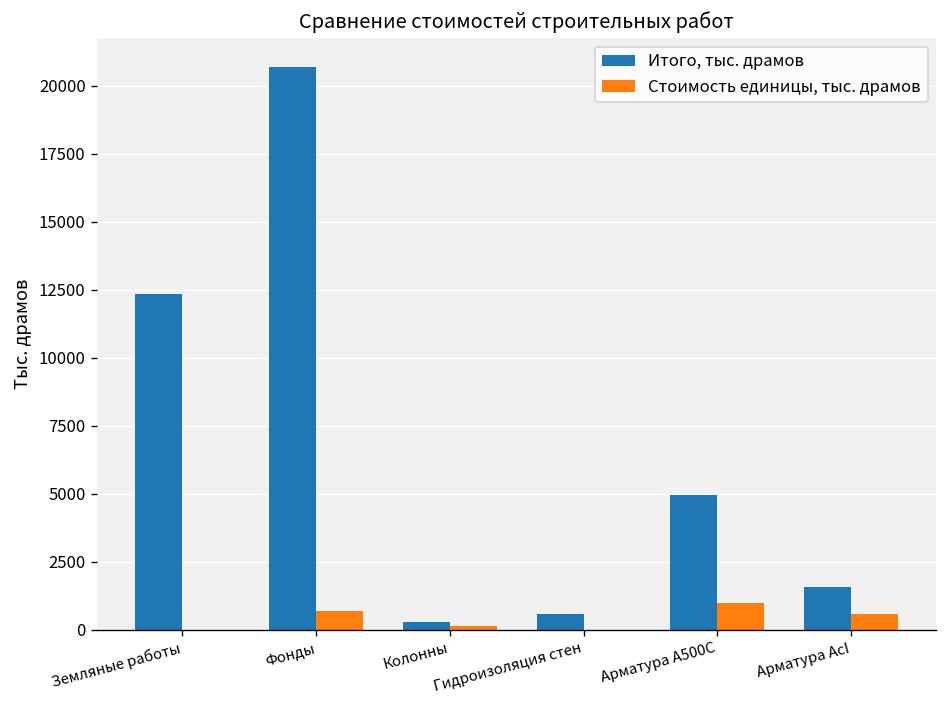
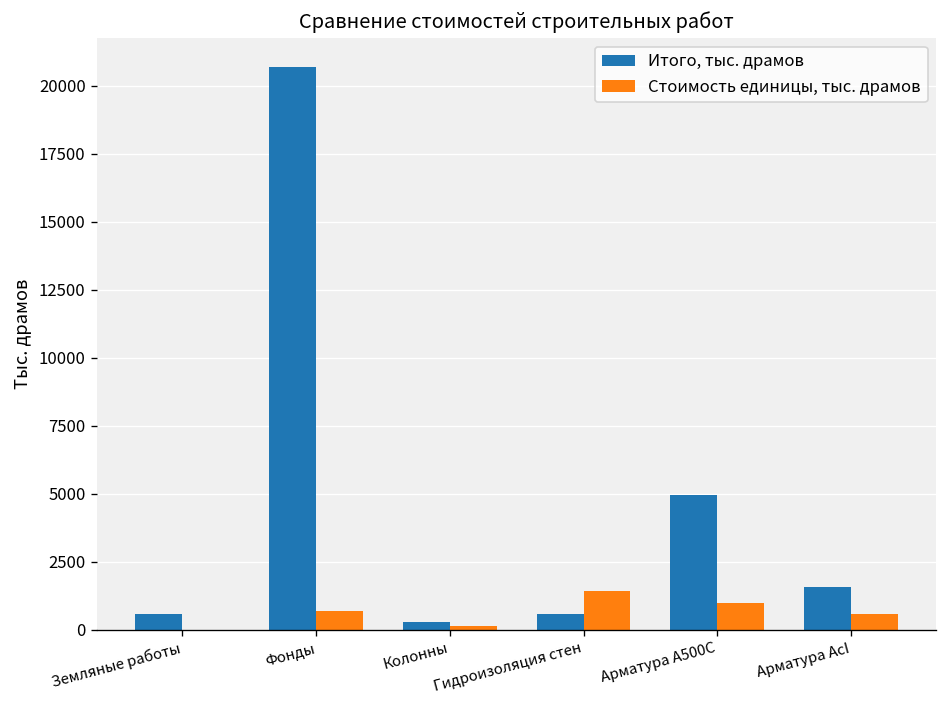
  {
    "Итого, тыс. драмов": {
-     "Земляные работы": 12300,
+     "Земляные работы": 600,
      "Фонды": 20700,
      "Колонны": 300,
      "Гидроизоляция стен": 600,
      "Арматура А500С": 5000,
      "Арматура AcI": 1600
    },
    "Стоимость единицы, тыс. драмов": {
      "Фонды": 700,
      "Колонны": 100,
-     "Гидроизоляция стен": 0,
+     "Гидроизоляция стен": 1400,
      "Арматура А500С": 1000,
      "Арматура AcI": 600
    }
  }
